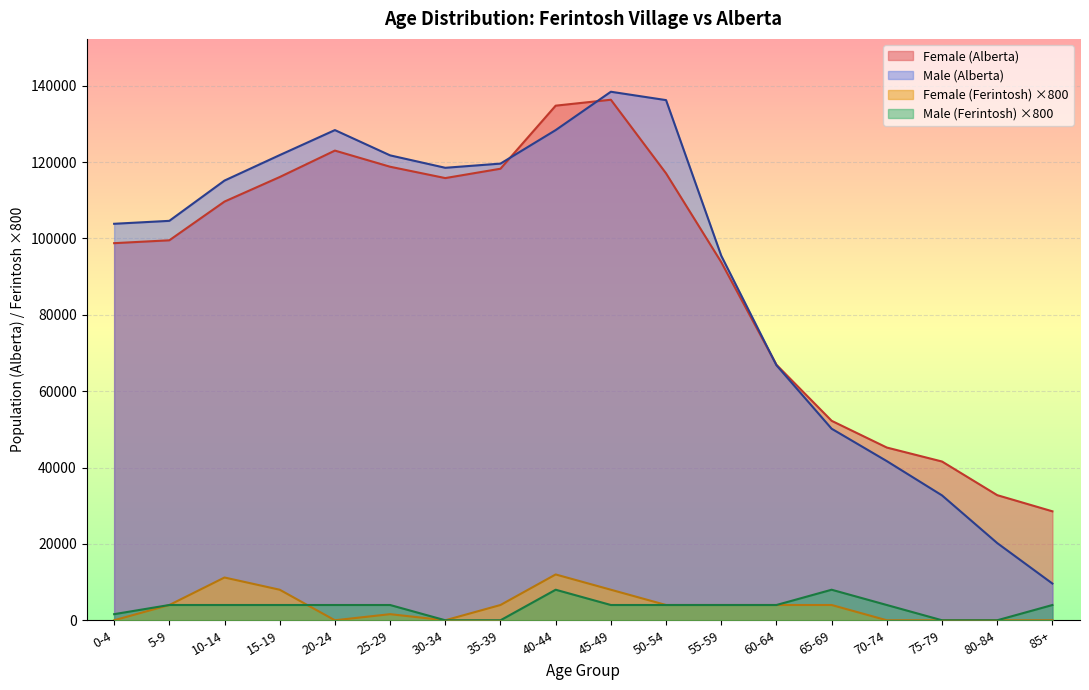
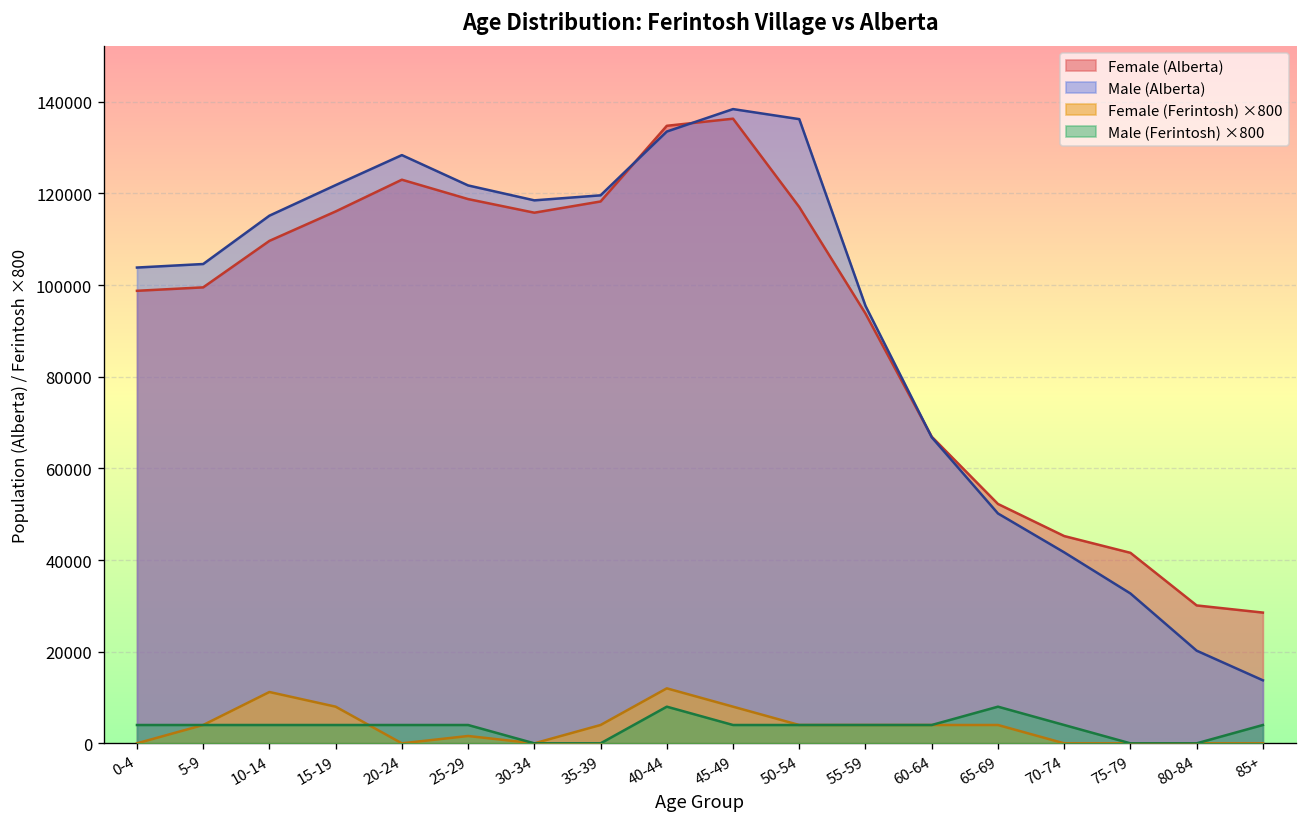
  {
    "Female (Alberta)": {
      "0-4": 99000,
      "5-9": 100000,
      "10-14": 110000,
      "15-19": 116000,
      "20-24": 123000,
      "25-29": 119000,
      "30-34": 116000,
      "35-39": 118000,
      "40-44": 135000,
      "45-49": 136000,
      "50-54": 117000,
      "55-59": 94000,
      "65-69": 52000,
      "70-74": 45000,
      "75-79": 42000,
-     "80-84": 33000,
+     "80-84": 30000,
      "85+": 29000
    },
    "Male (Alberta)": {
      "0-4": 104000,
      "5-9": 105000,
      "10-14": 115000,
      "15-19": 122000,
      "20-24": 128000,
      "25-29": 122000,
      "30-34": 119000,
      "35-39": 120000,
-     "40-44": 128000,
+     "40-44": 134000,
      "45-49": 138000,
      "50-54": 136000,
      "55-59": 95000,
      "65-69": 50000,
      "70-74": 42000,
      "75-79": 33000,
      "80-84": 20000,
-     "85+": 10000
+     "85+": 14000
    },
    "Female (Ferintosh) ×800": {
      "0-4": 0,
      "10-14": 11000,
      "15-19": 8000,
      "20-24": 0,
      "25-29": 2000,
      "35-39": 4000,
      "40-44": 12000,
      "45-49": 8000,
      "65-69": 4000,
      "70-74": 0,
      "85+": 0
    },
    "Male (Ferintosh) ×800": {
-     "0-4": 2000,
+     "0-4": 4000,
      "10-14": 4000,
      "15-19": 4000,
      "20-24": 4000,
      "25-29": 4000,
      "35-39": 0,
      "40-44": 8000,
      "45-49": 4000,
      "65-69": 8000,
      "70-74": 4000,
      "85+": 4000
    }
  }
